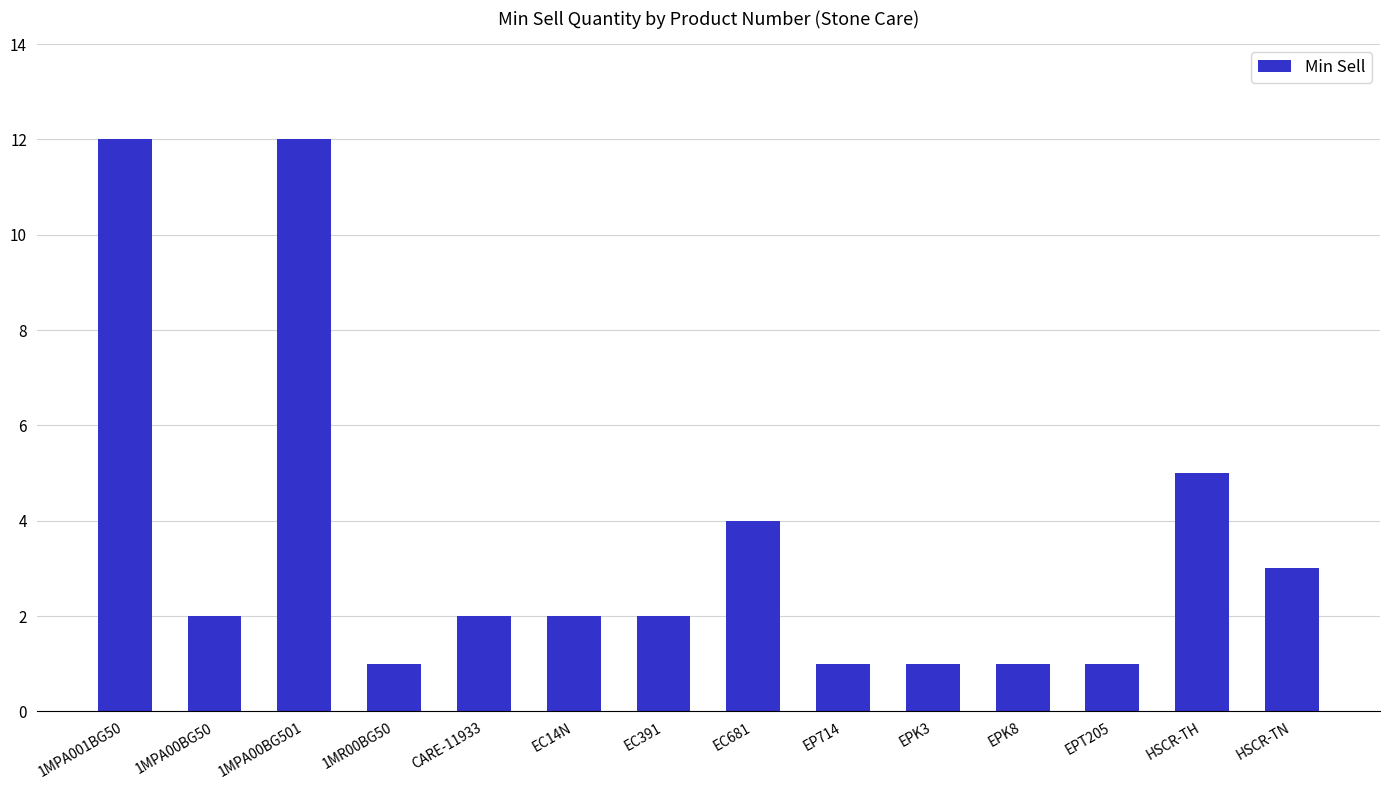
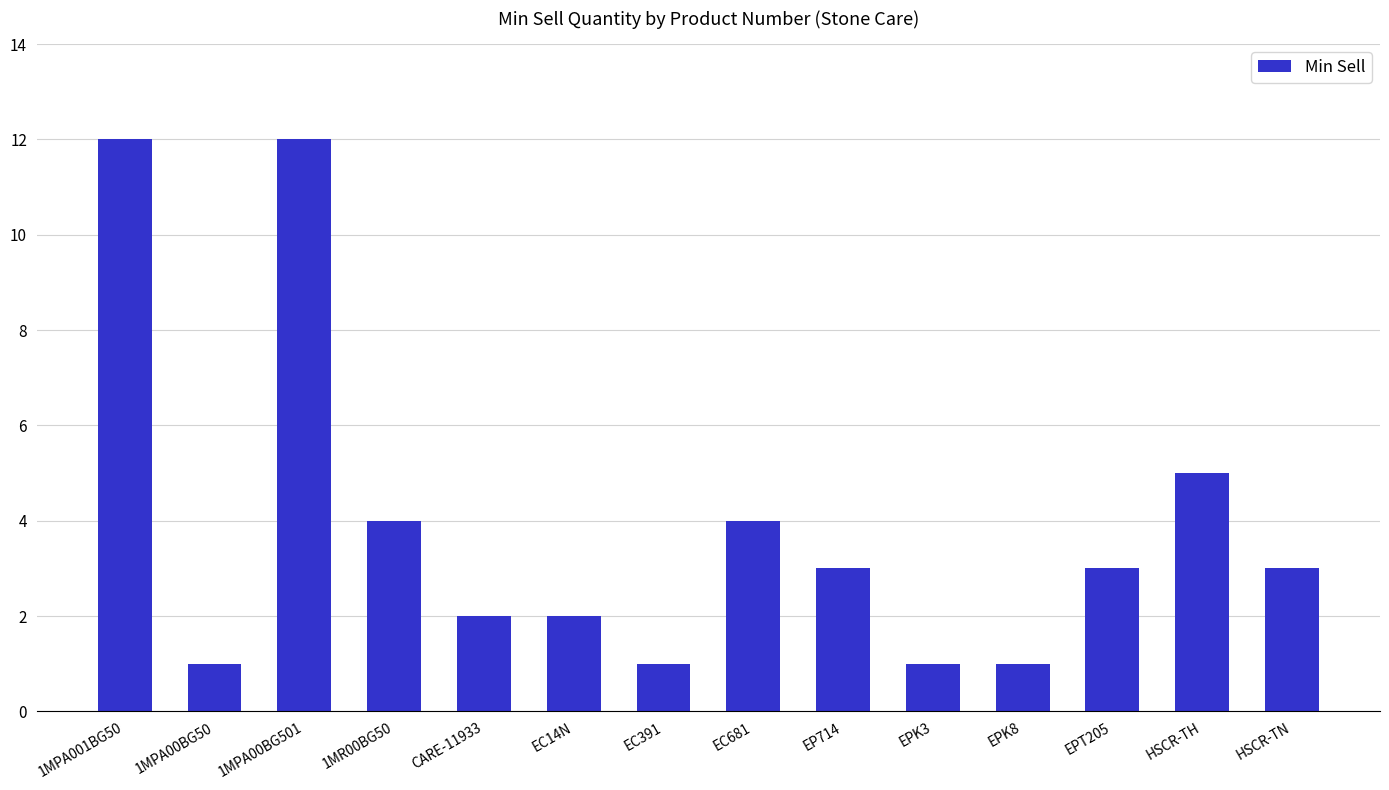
  {
    "1MPA001BG50": 12,
-   "1MPA00BG50": 2,
+   "1MPA00BG50": 1,
    "1MPA00BG501": 12,
-   "1MR00BG50": 1,
+   "1MR00BG50": 4,
    "CARE-11933": 2,
    "EC14N": 2,
-   "EC391": 2,
+   "EC391": 1,
    "EC681": 4,
-   "EP714": 1,
+   "EP714": 3,
    "EPK3": 1,
    "EPK8": 1,
-   "EPT205": 1,
+   "EPT205": 3,
    "HSCR-TH": 5,
    "HSCR-TN": 3
  }
